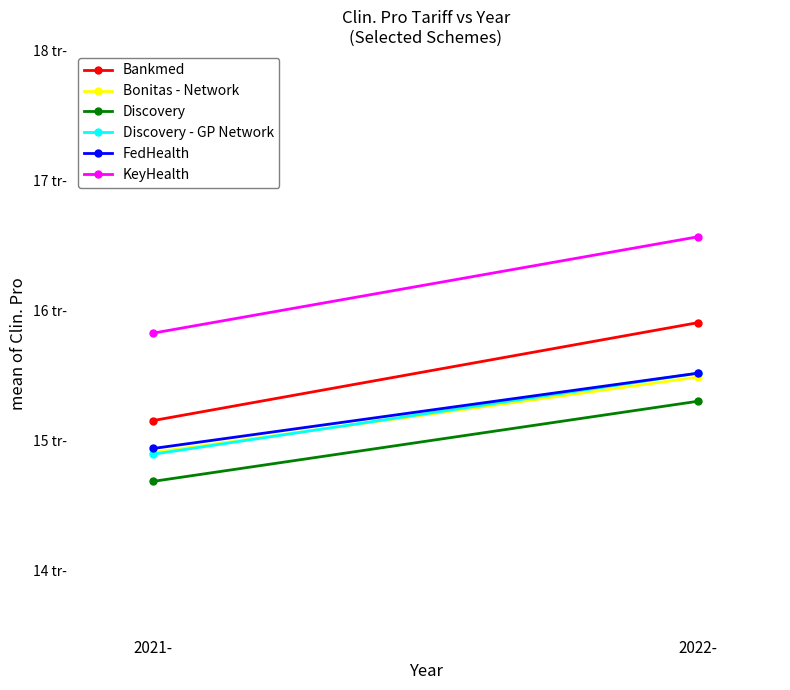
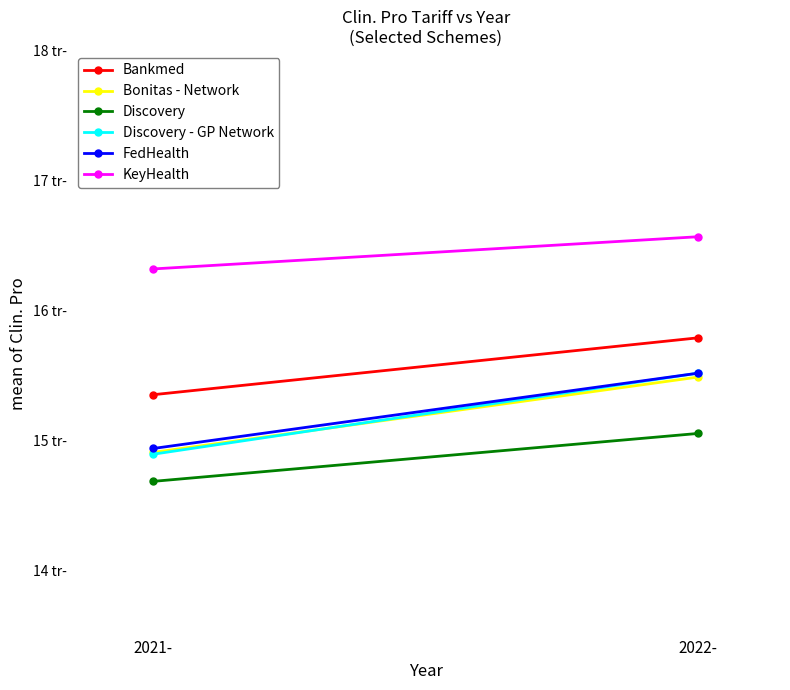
  {
    "Bankmed": {
-     "2021-": "15.16 tr-",
-     "2022-": "15.91 tr-"
+     "2021-": "15.35 tr-",
+     "2022-": "15.79 tr-"
    },
    "Bonitas - Network": {
      "2022-": "15.49 tr-"
    },
    "Discovery": {
      "2021-": "14.69 tr-",
-     "2022-": "15.30 tr-"
+     "2022-": "15.06 tr-"
    },
    "FedHealth": {
      "2021-": "14.94 tr-"
    },
    "KeyHealth": {
-     "2021-": "15.83 tr-",
+     "2021-": "16.32 tr-",
      "2022-": "16.57 tr-"
    }
  }
